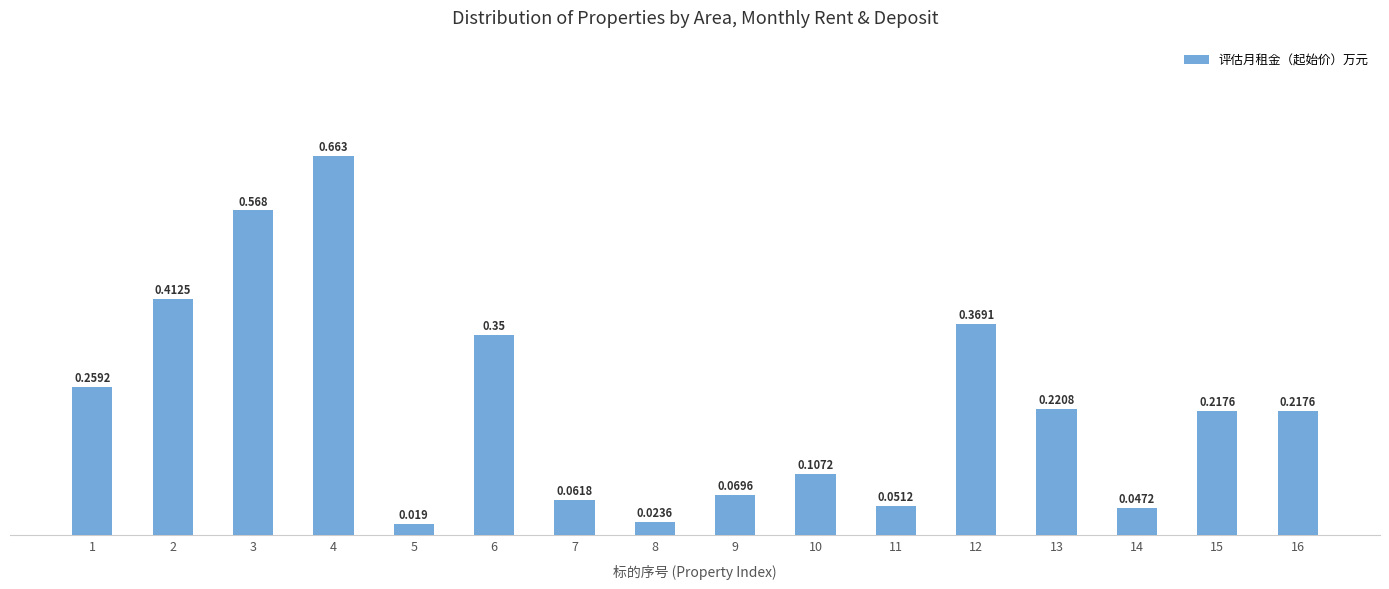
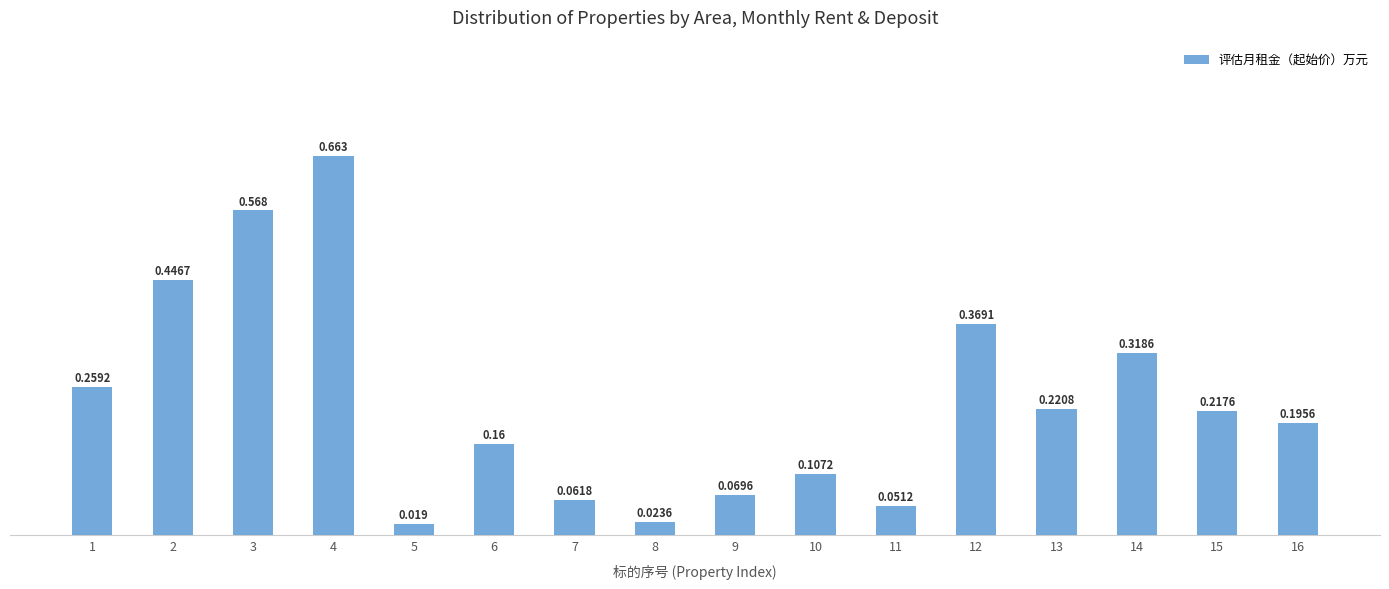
  {
    "1": 0.2592,
-   "2": 0.4125,
+   "2": 0.4467,
    "3": 0.568,
    "4": 0.663,
    "5": 0.019,
-   "6": 0.35,
+   "6": 0.16,
    "7": 0.0618,
    "8": 0.0236,
    "9": 0.0696,
    "10": 0.1072,
    "11": 0.0512,
    "12": 0.3691,
    "13": 0.2208,
-   "14": 0.0472,
+   "14": 0.3186,
    "15": 0.2176,
-   "16": 0.2176
+   "16": 0.1956
  }
